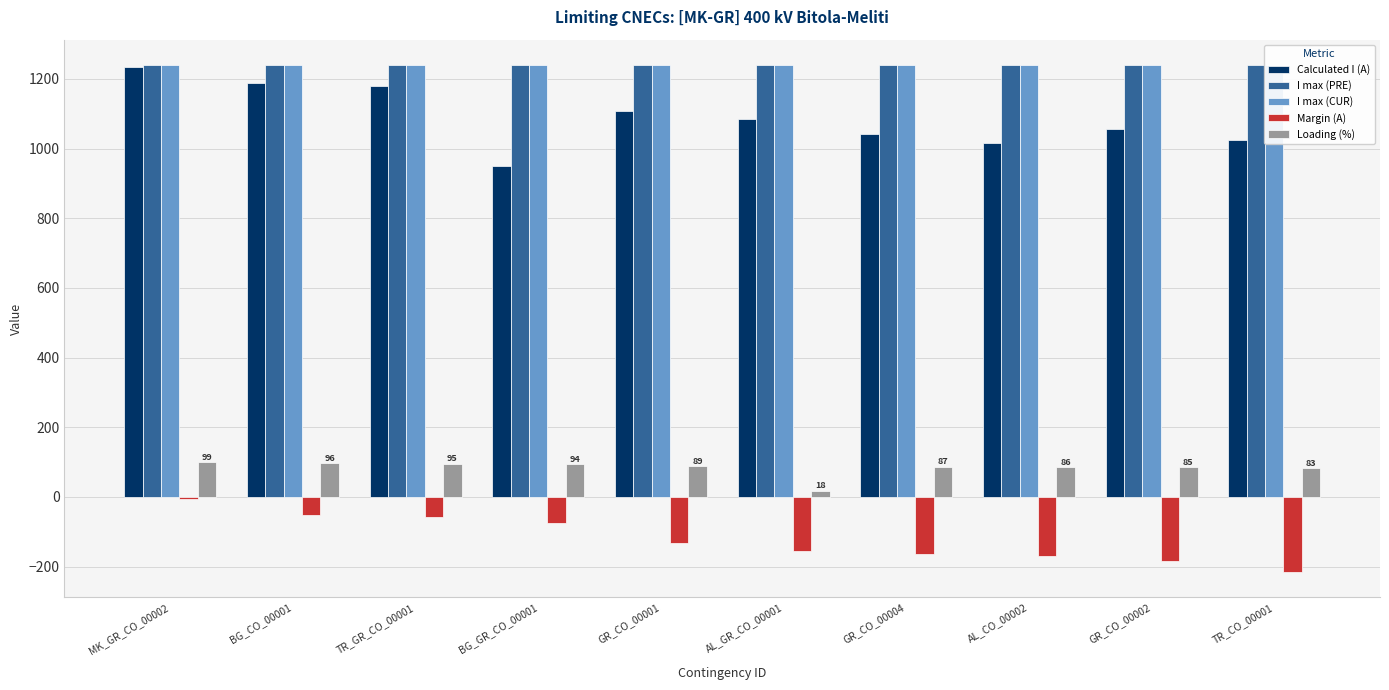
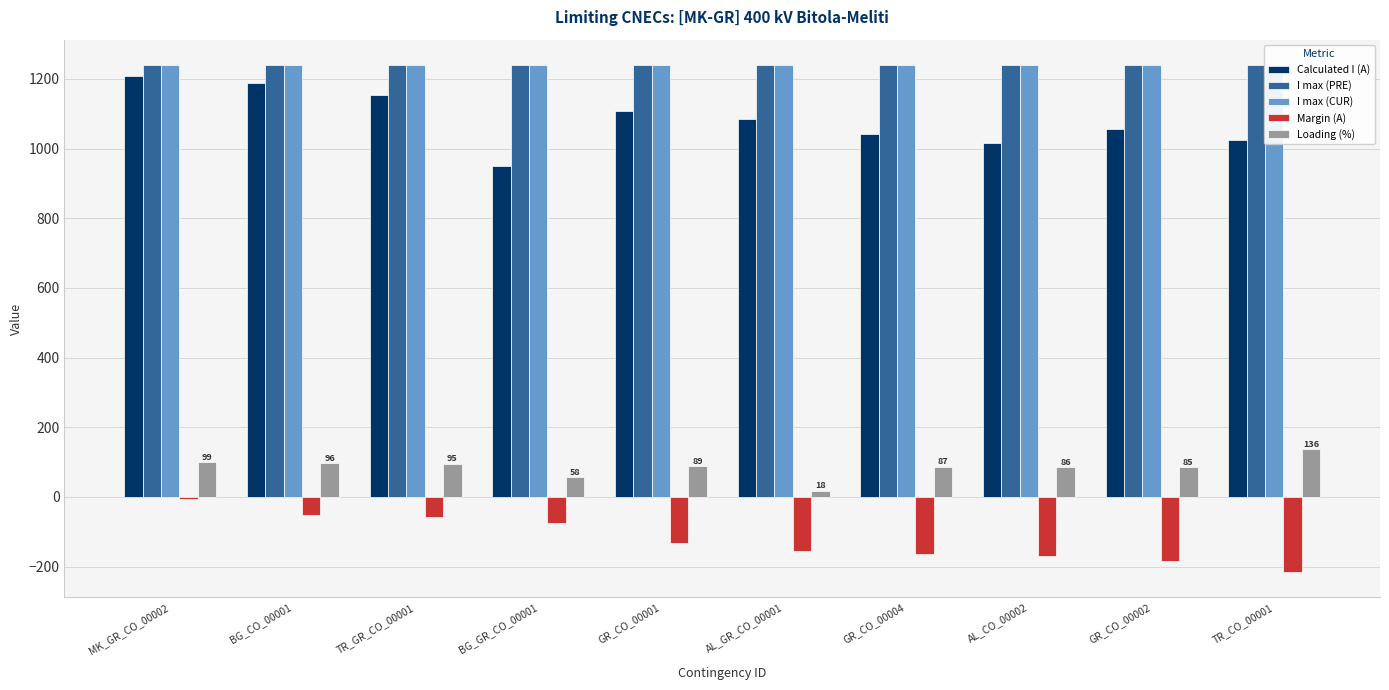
  {
    "Calculated I (A)": {
-     "MK_GR_CO_00002": 1230,
+     "MK_GR_CO_00002": 1210,
      "BG_CO_00001": 1190,
-     "TR_GR_CO_00001": 1180,
+     "TR_GR_CO_00001": 1150,
      "BG_GR_CO_00001": 950,
      "GR_CO_00001": 1110,
      "AL_GR_CO_00001": 1090,
      "GR_CO_00004": 1040,
      "AL_CO_00002": 1020,
      "GR_CO_00002": 1060,
      "TR_CO_00001": 1020
    },
    "I max (PRE)": {
      "MK_GR_CO_00002": 1240,
      "BG_CO_00001": 1240,
      "TR_GR_CO_00001": 1240,
      "BG_GR_CO_00001": 1240,
      "GR_CO_00001": 1240,
      "AL_GR_CO_00001": 1240,
      "GR_CO_00004": 1240,
      "AL_CO_00002": 1240,
      "GR_CO_00002": 1240,
      "TR_CO_00001": 1240
    },
    "I max (CUR)": {
      "MK_GR_CO_00002": 1240,
      "BG_CO_00001": 1240,
      "TR_GR_CO_00001": 1240,
      "BG_GR_CO_00001": 1240,
      "GR_CO_00001": 1240,
      "AL_GR_CO_00001": 1240,
      "GR_CO_00004": 1240,
      "AL_CO_00002": 1240,
      "GR_CO_00002": 1240
    },
    "Margin (A)": {
      "BG_CO_00001": -50,
      "TR_GR_CO_00001": -60,
      "BG_GR_CO_00001": -70,
      "GR_CO_00001": -130,
      "AL_GR_CO_00001": -160,
      "GR_CO_00004": -160,
      "AL_CO_00002": -170,
      "GR_CO_00002": -180,
      "TR_CO_00001": -220
    },
    "Loading (%)": {
      "MK_GR_CO_00002": 99,
      "BG_CO_00001": 96,
      "TR_GR_CO_00001": 95,
-     "BG_GR_CO_00001": 94,
+     "BG_GR_CO_00001": 58,
      "GR_CO_00001": 89,
      "AL_GR_CO_00001": 18,
      "GR_CO_00004": 87,
      "AL_CO_00002": 86,
      "GR_CO_00002": 85,
-     "TR_CO_00001": 83
+     "TR_CO_00001": 136
    }
  }
